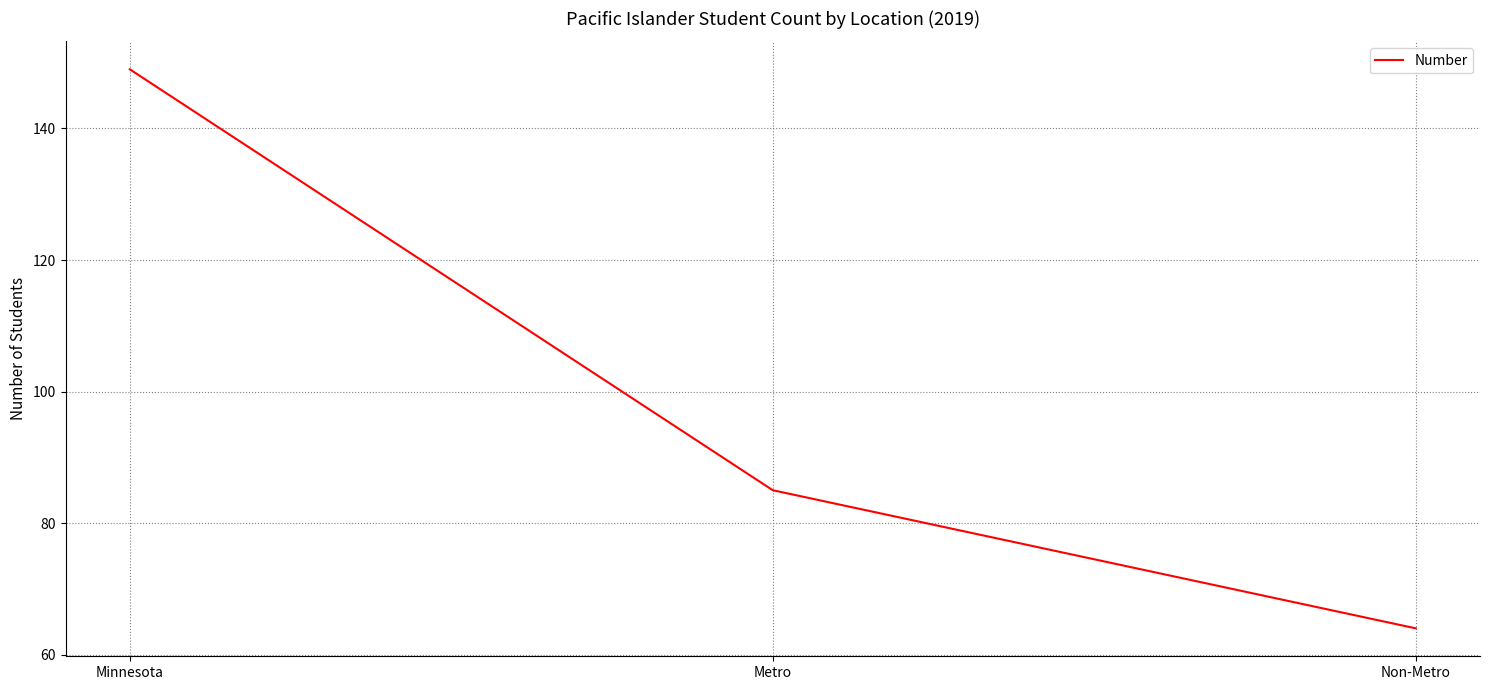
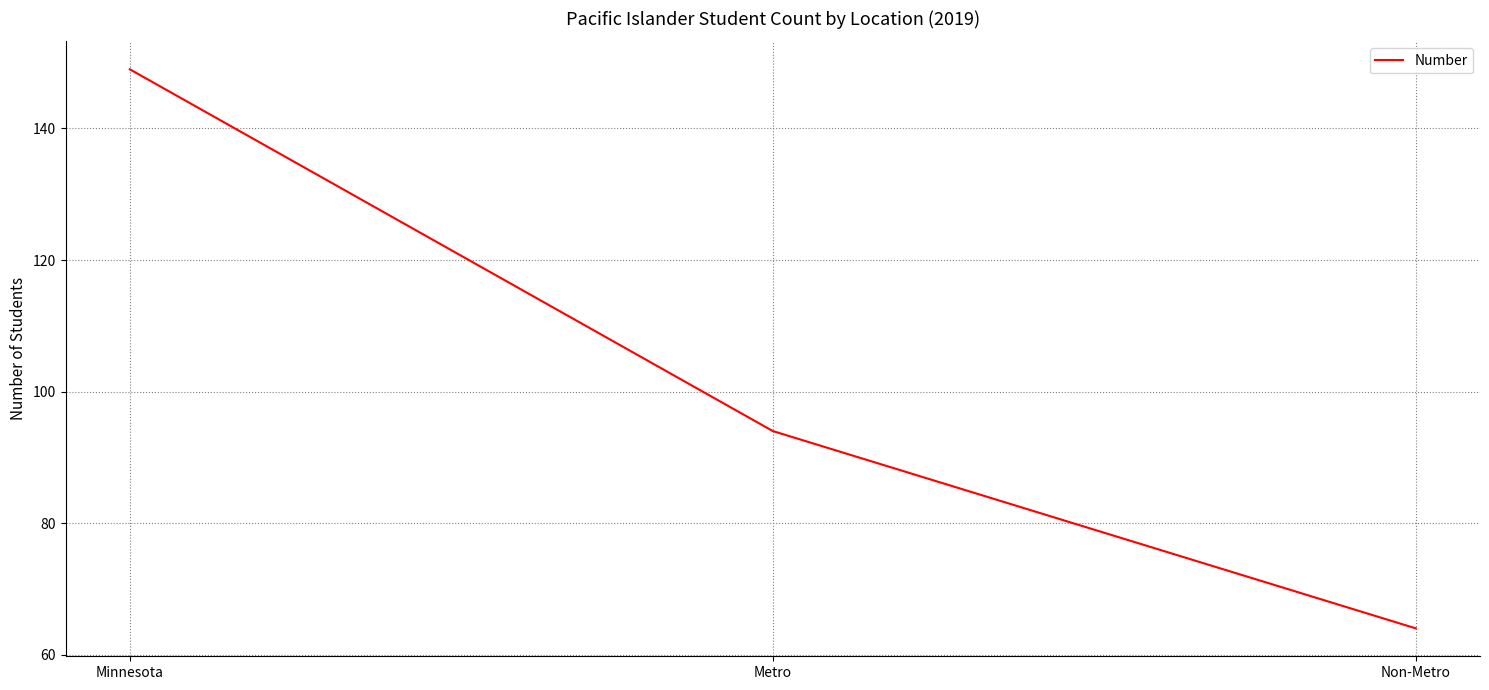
  {
    "Minnesota": 149,
-   "Metro": 85,
+   "Metro": 94,
    "Non-Metro": 64
  }
